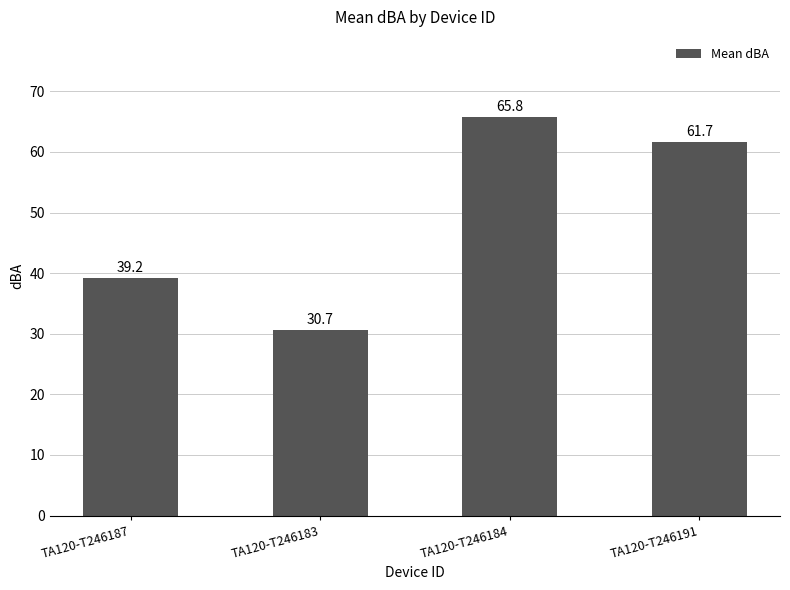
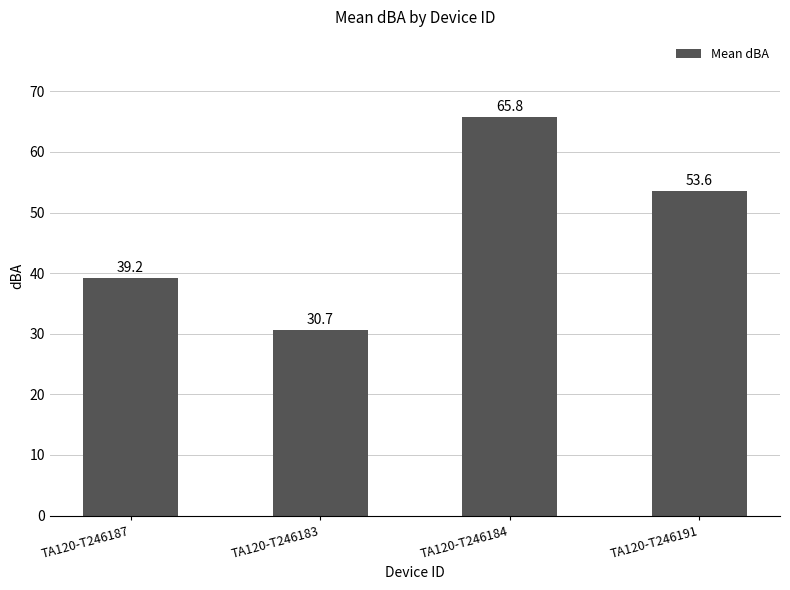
  {
    "TA120-T246187": 39.2,
    "TA120-T246183": 30.7,
    "TA120-T246184": 65.8,
-   "TA120-T246191": 61.7
+   "TA120-T246191": 53.6
  }
